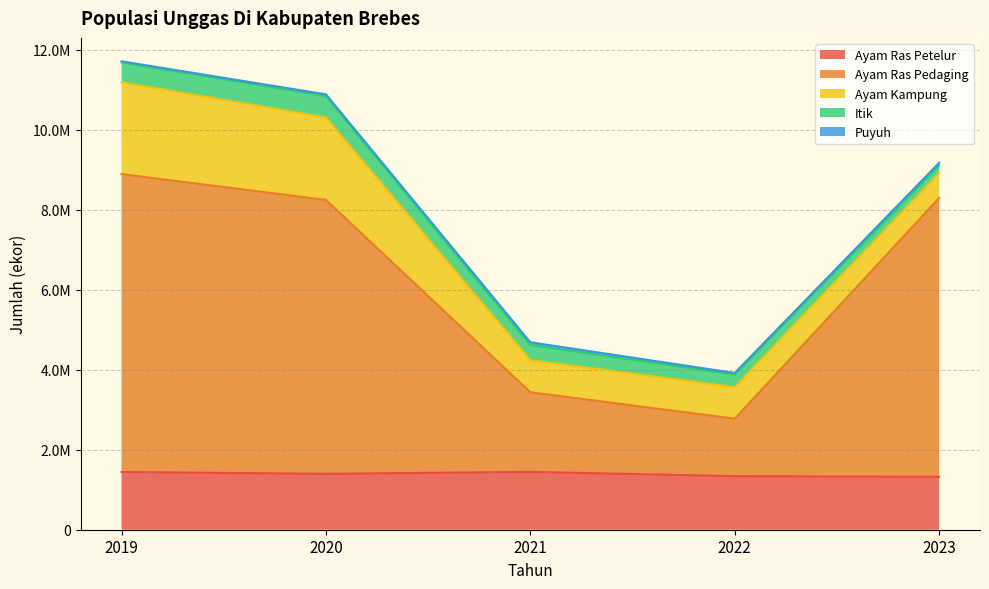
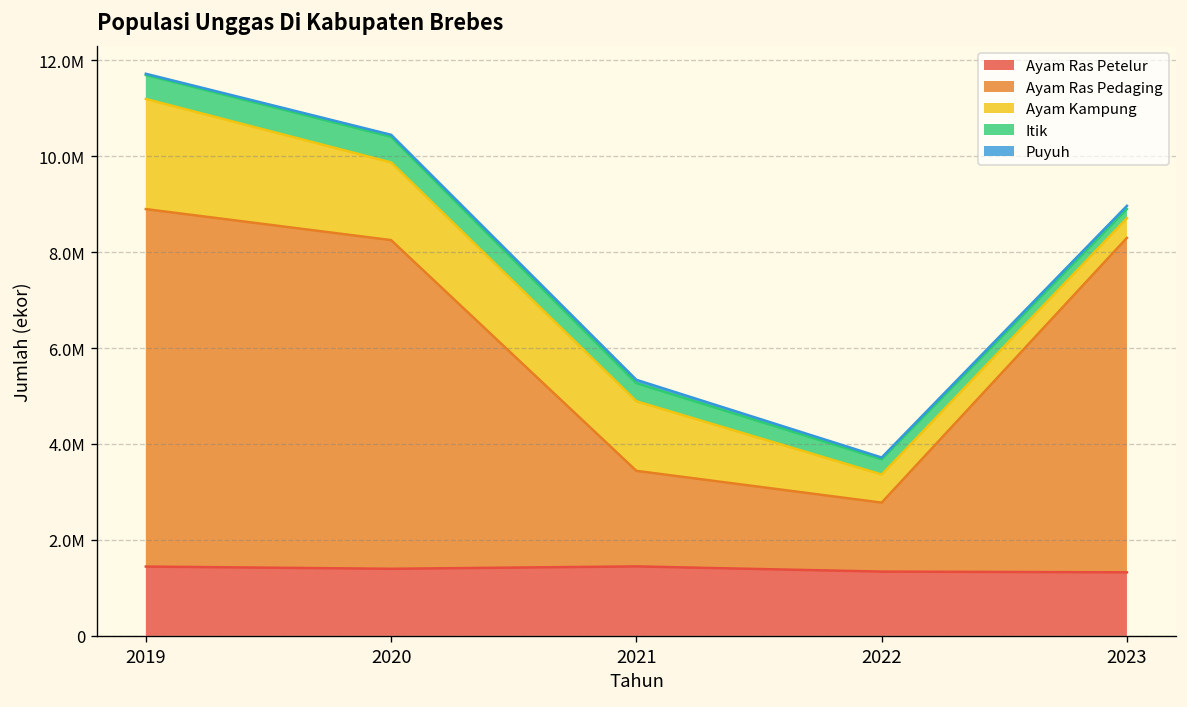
  {
    "Ayam Kampung": {
      "2019": 2300000,
-     "2020": 2100000,
-     "2021": 800000,
-     "2022": 800000,
-     "2023": 600000
+     "2020": 1600000,
+     "2021": 1500000,
+     "2022": 600000,
+     "2023": 400000
    },
    "Itik": {
      "2021": 400000,
      "2023": 200000
    },
    "Puyuh": {
      "2021": 100000,
      "2023": 100000
    }
  }
